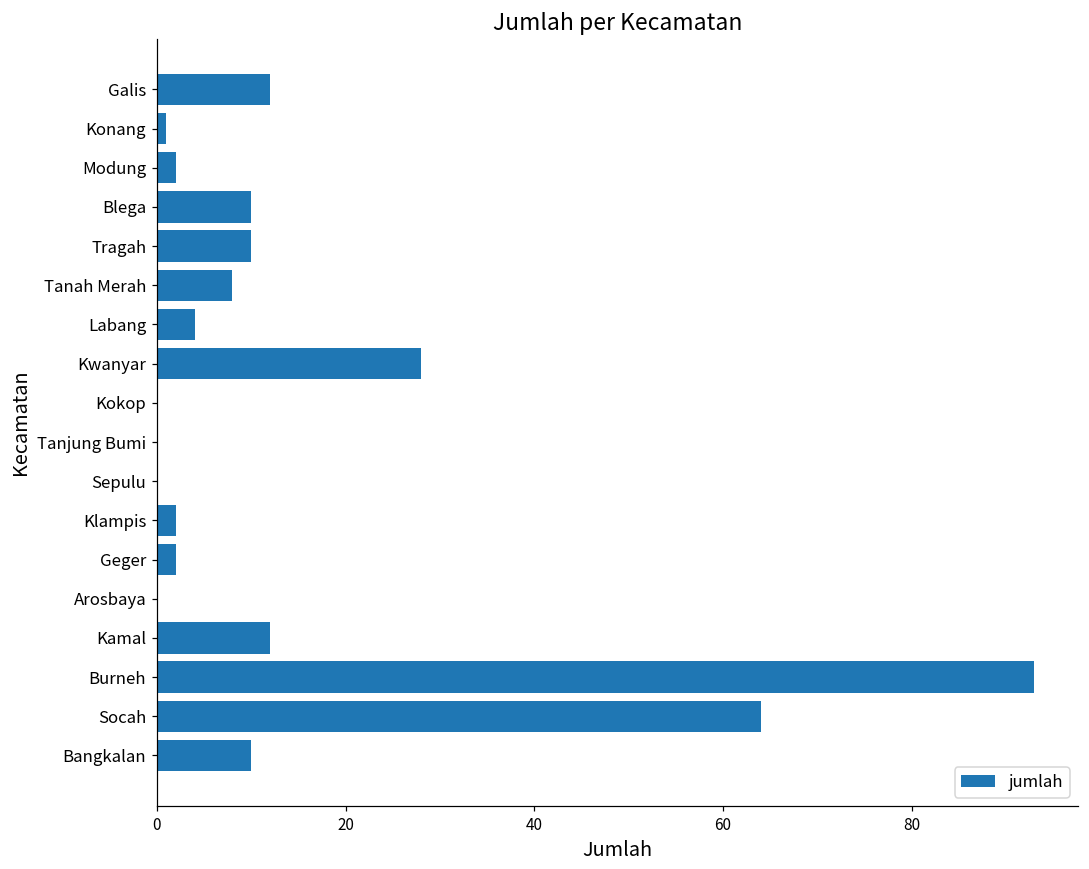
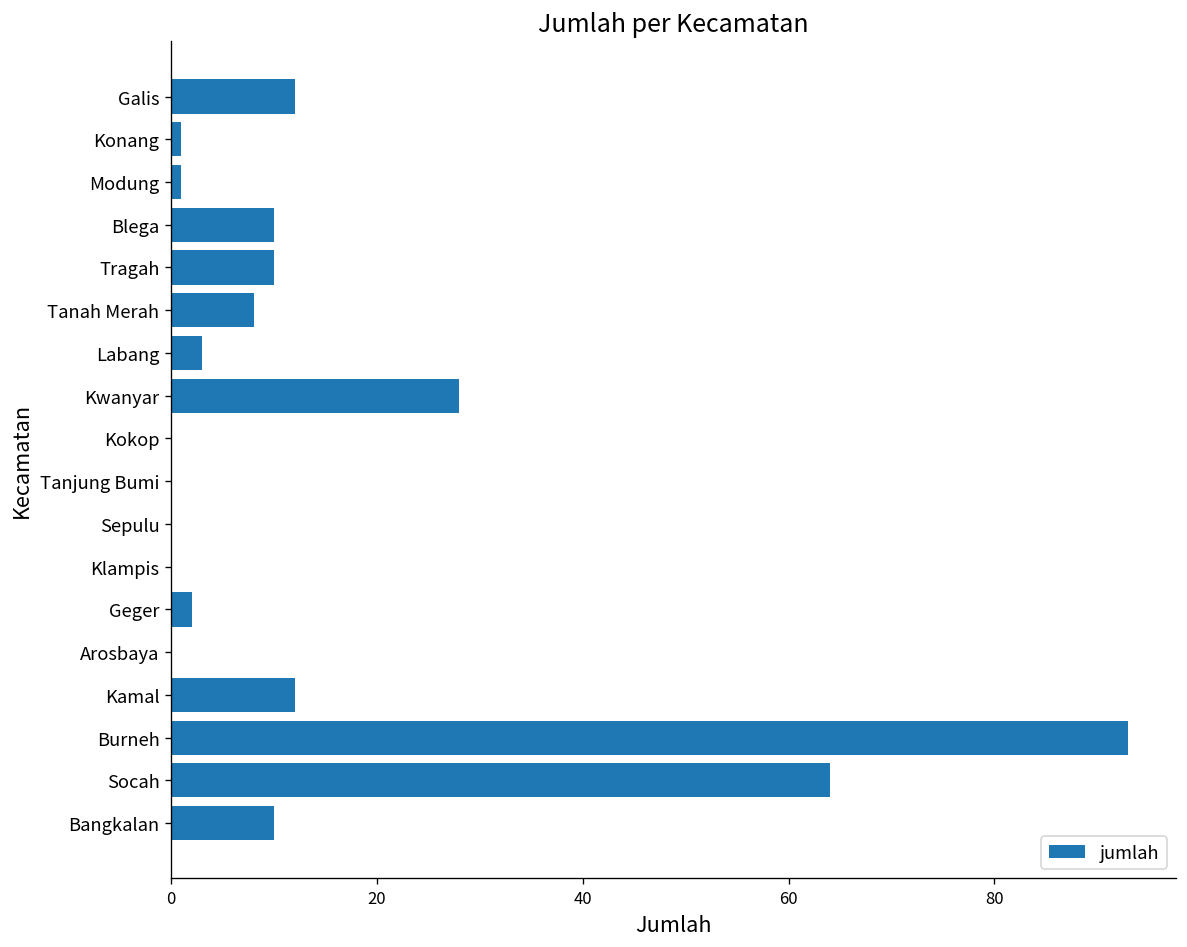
  {
    "Galis": 12,
    "Konang": 1,
-   "Modung": 2,
+   "Modung": 1,
    "Blega": 10,
    "Tragah": 10,
    "Tanah Merah": 8,
-   "Labang": 4,
+   "Labang": 3,
    "Kwanyar": 28,
    "Kokop": 0,
    "Tanjung Bumi": 0,
    "Sepulu": 0,
-   "Klampis": 2,
+   "Klampis": 0,
    "Geger": 2,
    "Arosbaya": 0,
    "Kamal": 12,
    "Burneh": 93,
    "Socah": 64,
    "Bangkalan": 10
  }
